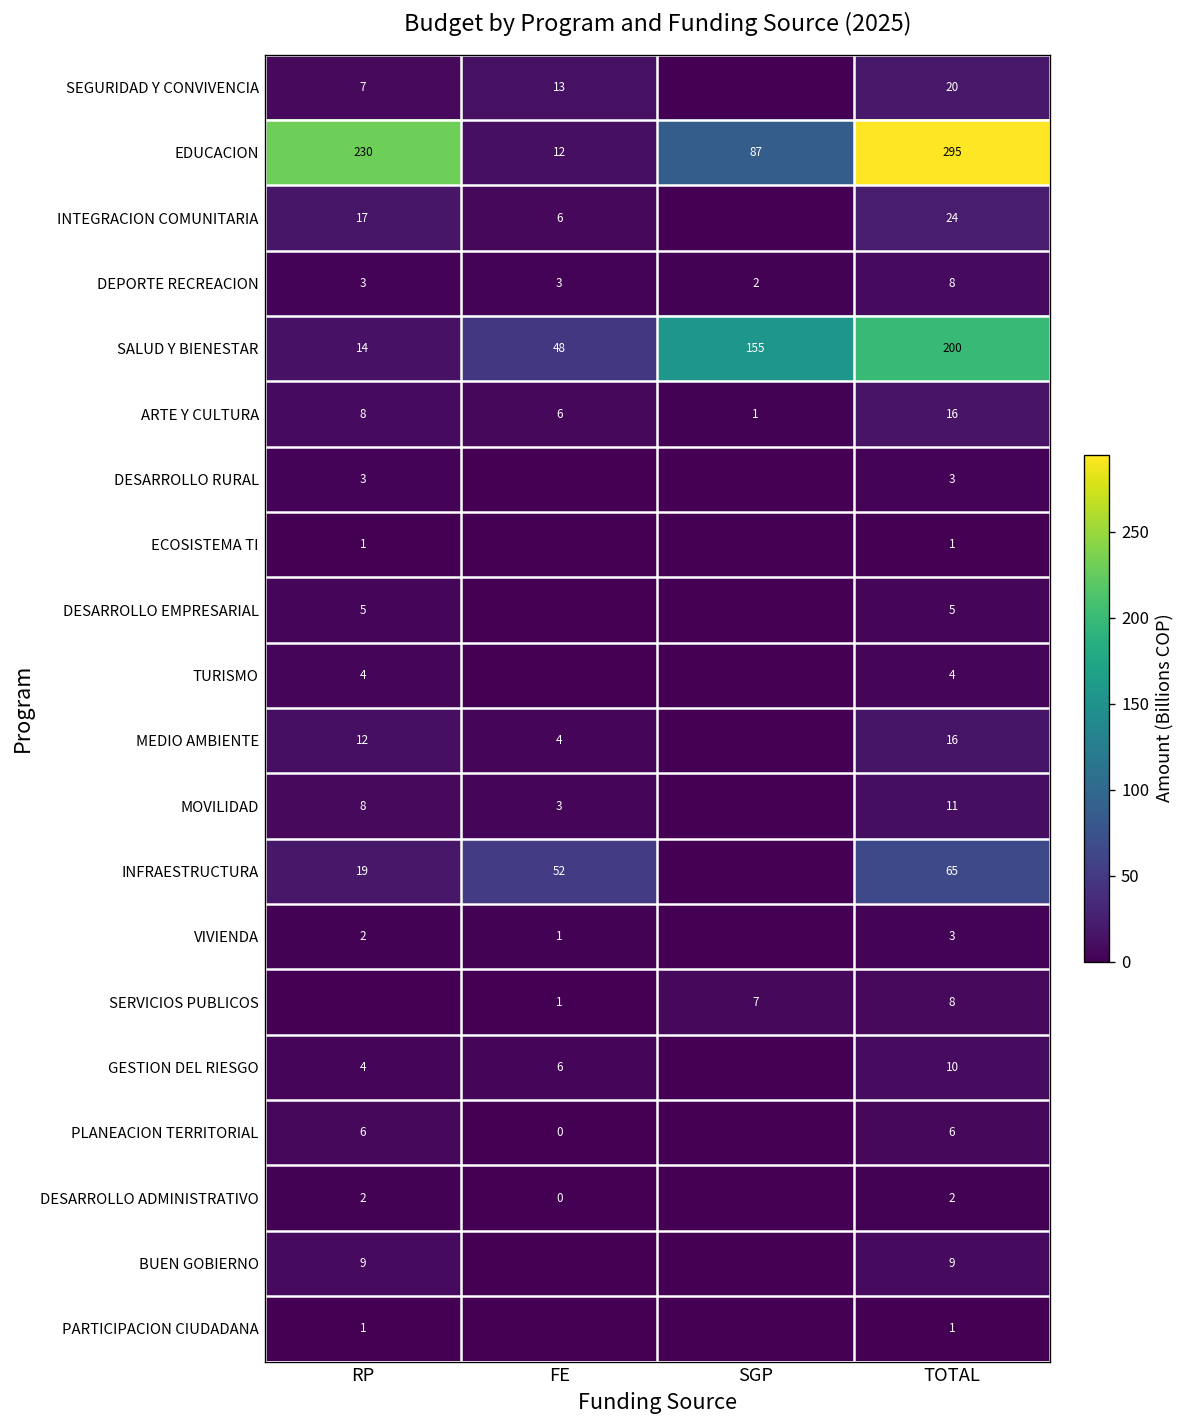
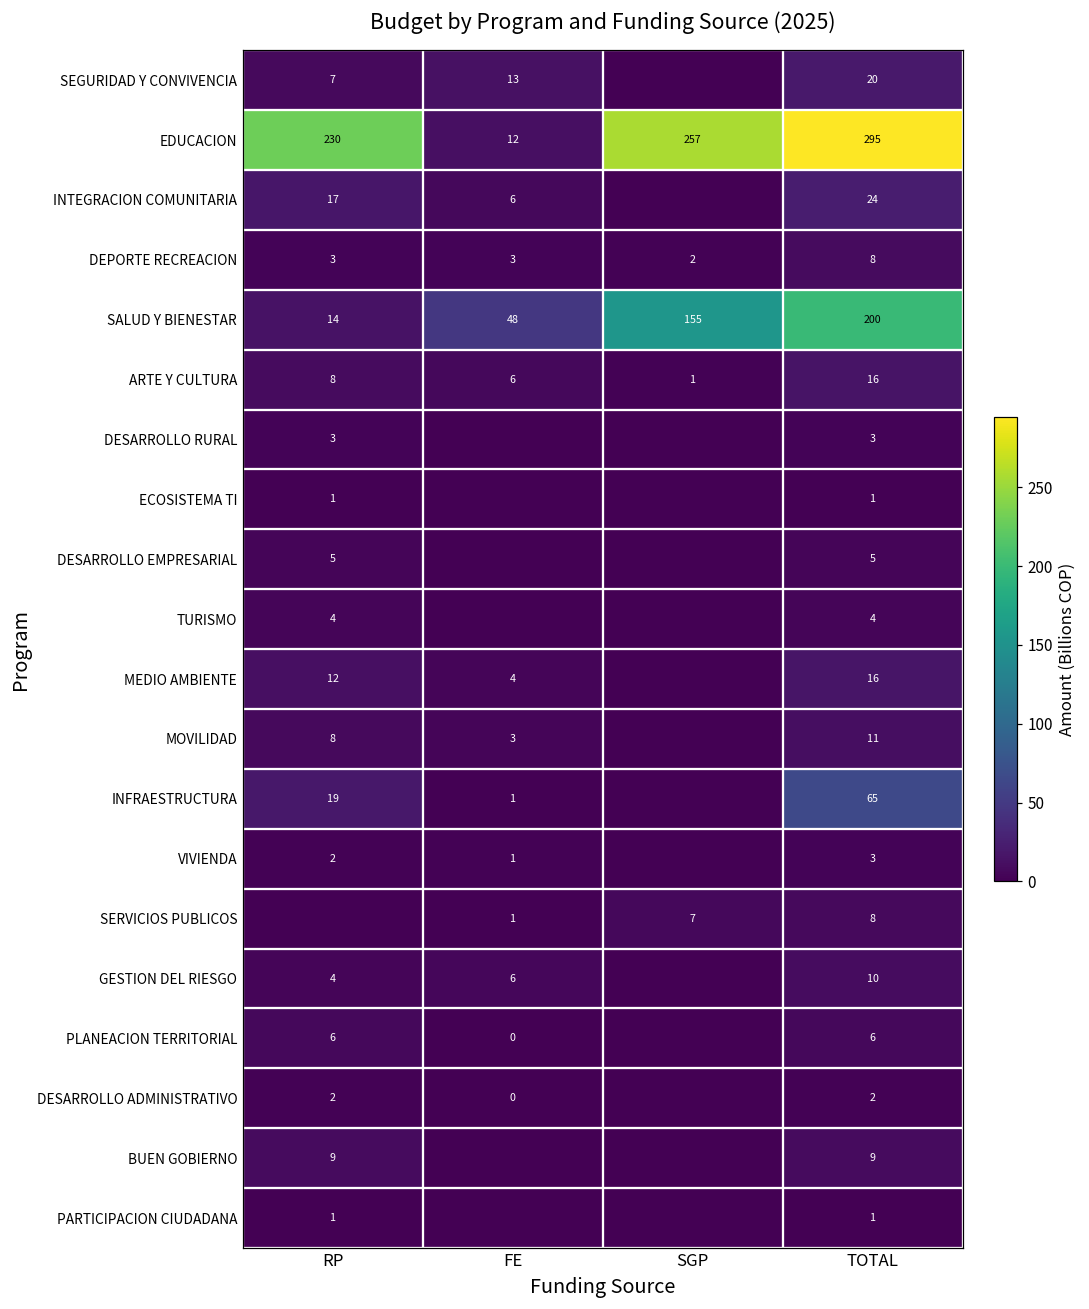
  {
    "SEGURIDAD Y CONVIVENCIA": {
      "RP": 7,
      "FE": 13,
      "TOTAL": 20
    },
    "EDUCACION": {
      "RP": 230,
      "FE": 12,
-     "SGP": 87,
+     "SGP": 257,
      "TOTAL": 295
    },
    "INTEGRACION COMUNITARIA": {
      "RP": 17,
      "FE": 6,
      "TOTAL": 24
    },
    "DEPORTE RECREACION": {
      "RP": 3,
      "FE": 3,
      "SGP": 2,
      "TOTAL": 8
    },
    "SALUD Y BIENESTAR": {
      "RP": 14,
      "FE": 48,
      "SGP": 155,
      "TOTAL": 200
    },
    "ARTE Y CULTURA": {
      "RP": 8,
      "FE": 6,
      "SGP": 1,
      "TOTAL": 16
    },
    "DESARROLLO RURAL": {
      "RP": 3,
      "TOTAL": 3
    },
    "ECOSISTEMA TI": {
      "RP": 1,
      "TOTAL": 1
    },
    "DESARROLLO EMPRESARIAL": {
      "RP": 5,
      "TOTAL": 5
    },
    "TURISMO": {
      "RP": 4,
      "TOTAL": 4
    },
    "MEDIO AMBIENTE": {
      "RP": 12,
      "FE": 4,
      "TOTAL": 16
    },
    "MOVILIDAD": {
      "RP": 8,
      "FE": 3,
      "TOTAL": 11
    },
    "INFRAESTRUCTURA": {
      "RP": 19,
-     "FE": 52,
+     "FE": 1,
      "TOTAL": 65
    },
    "VIVIENDA": {
      "RP": 2,
      "FE": 1,
      "TOTAL": 3
    },
    "SERVICIOS PUBLICOS": {
      "FE": 1,
      "SGP": 7,
      "TOTAL": 8
    },
    "GESTION DEL RIESGO": {
      "RP": 4,
      "FE": 6,
      "TOTAL": 10
    },
    "PLANEACION TERRITORIAL": {
      "RP": 6,
      "FE": 0,
      "TOTAL": 6
    },
    "DESARROLLO ADMINISTRATIVO": {
      "RP": 2,
      "FE": 0,
      "TOTAL": 2
    },
    "BUEN GOBIERNO": {
      "RP": 9,
      "TOTAL": 9
    },
    "PARTICIPACION CIUDADANA": {
      "RP": 1,
      "TOTAL": 1
    }
  }
